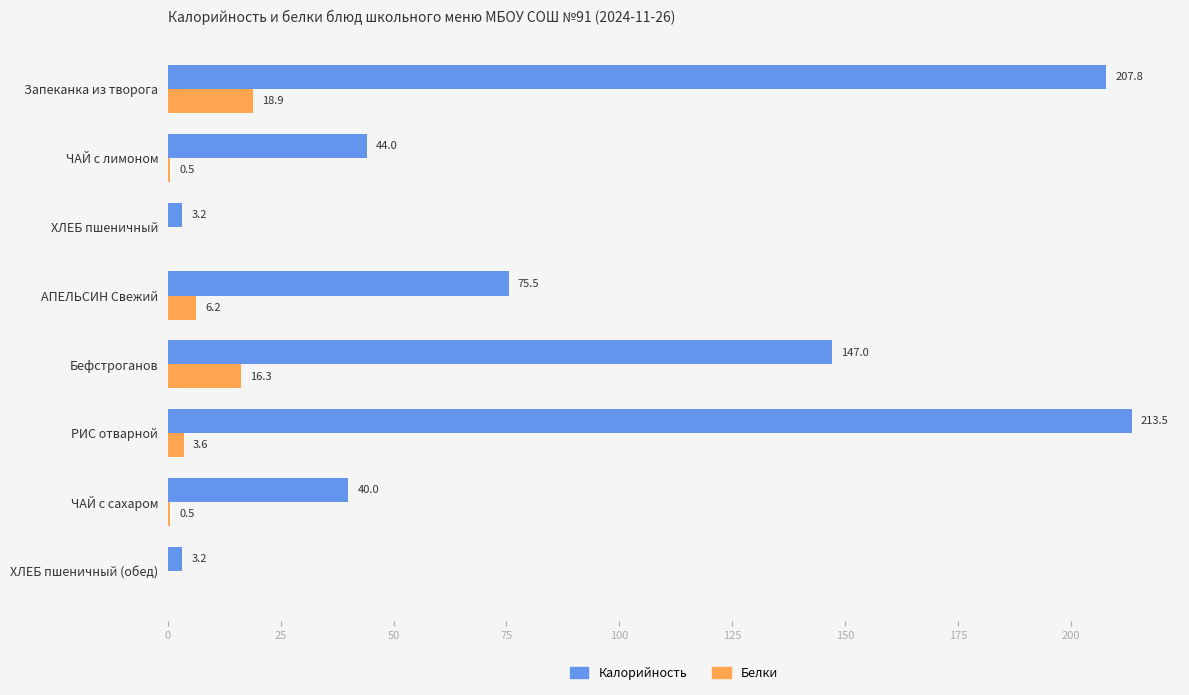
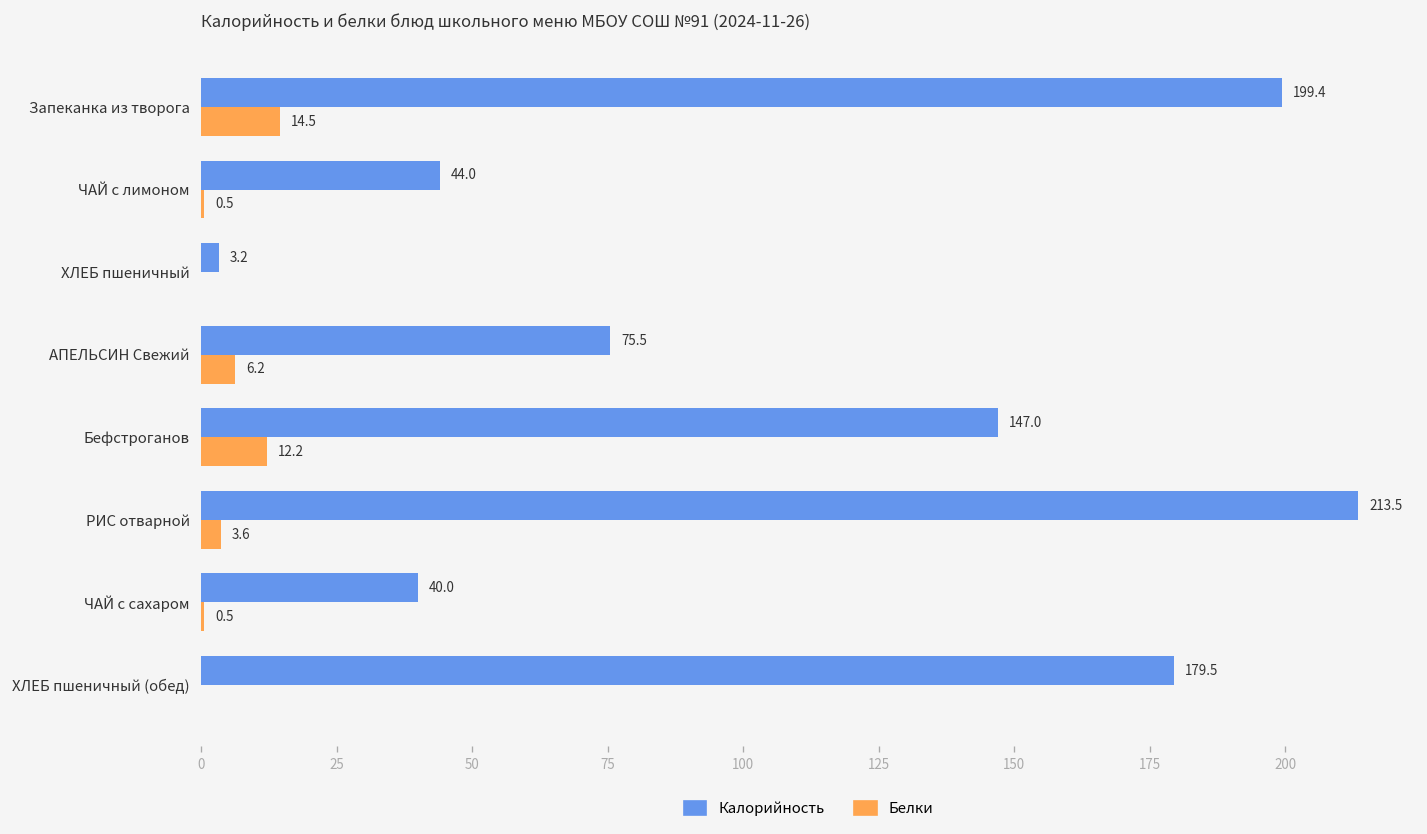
  {
    "Калорийность": {
-     "Запеканка из творога": 207.8,
+     "Запеканка из творога": 199.4,
      "ЧАЙ с лимоном": 44.0,
      "ХЛЕБ пшеничный": 3.2,
      "АПЕЛЬСИН Свежий": 75.5,
      "Бефстроганов": 147.0,
      "РИС отварной": 213.5,
      "ЧАЙ с сахаром": 40.0,
-     "ХЛЕБ пшеничный (обед)": 3.2
+     "ХЛЕБ пшеничный (обед)": 179.5
    },
    "Белки": {
-     "Запеканка из творога": 18.9,
+     "Запеканка из творога": 14.5,
      "ЧАЙ с лимоном": 0.5,
      "АПЕЛЬСИН Свежий": 6.2,
-     "Бефстроганов": 16.3,
+     "Бефстроганов": 12.2,
      "РИС отварной": 3.6,
      "ЧАЙ с сахаром": 0.5
    }
  }
